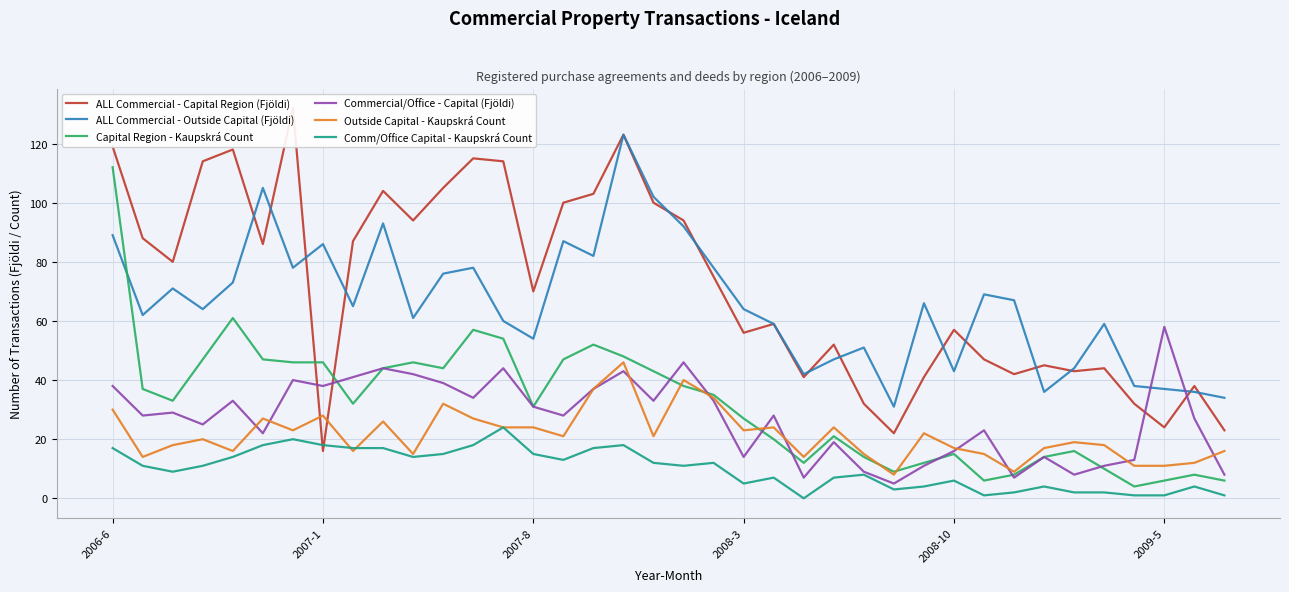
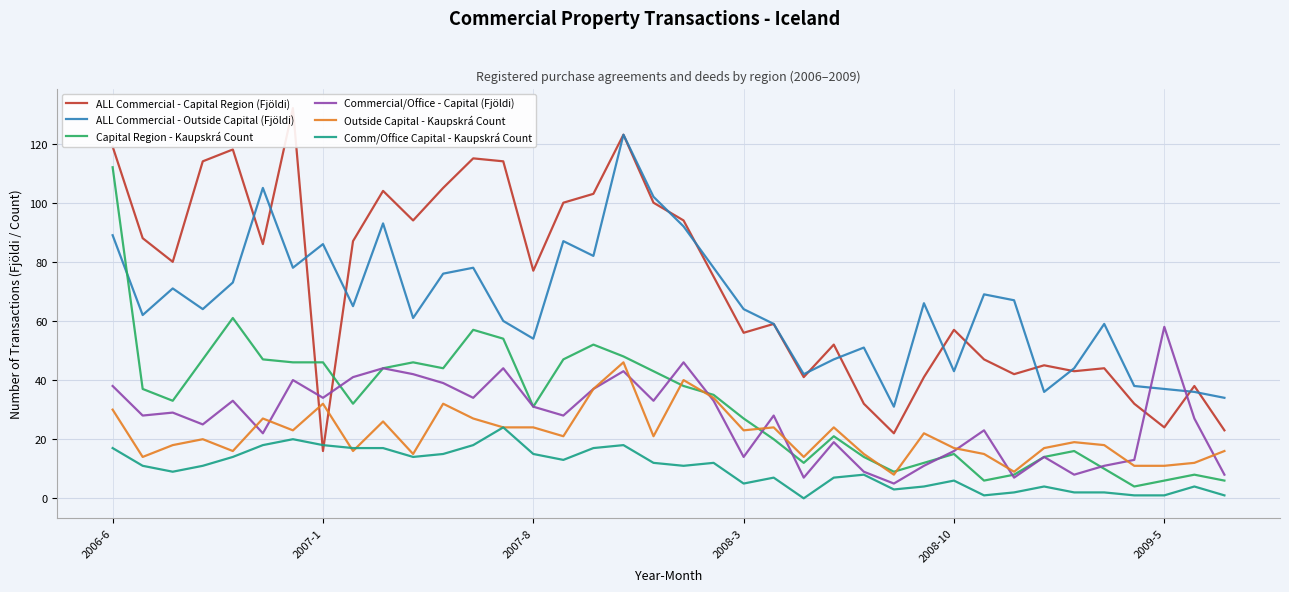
  {
    "ALL Commercial - Capital Region (Fjöldi)": {
      "2007-1": 16,
-     "2007-8": 70,
+     "2007-8": 77,
      "2008-3": 56,
      "2008-10": 57,
      "2009-5": 24
    },
    "ALL Commercial - Outside Capital (Fjöldi)": {
      "2006-6": 89,
      "2007-1": 86,
      "2007-8": 54,
      "2008-3": 64,
      "2008-10": 43,
      "2009-5": 37
    },
    "Commercial/Office - Capital (Fjöldi)": {
      "2006-6": 38,
-     "2007-1": 38,
+     "2007-1": 34,
      "2008-3": 14,
      "2008-10": 16,
      "2009-5": 58
    },
    "Outside Capital - Kaupskrá Count": {
      "2006-6": 30,
-     "2007-1": 28,
+     "2007-1": 32,
      "2007-8": 24,
      "2008-3": 23,
      "2008-10": 17,
      "2009-5": 11
    }
  }
